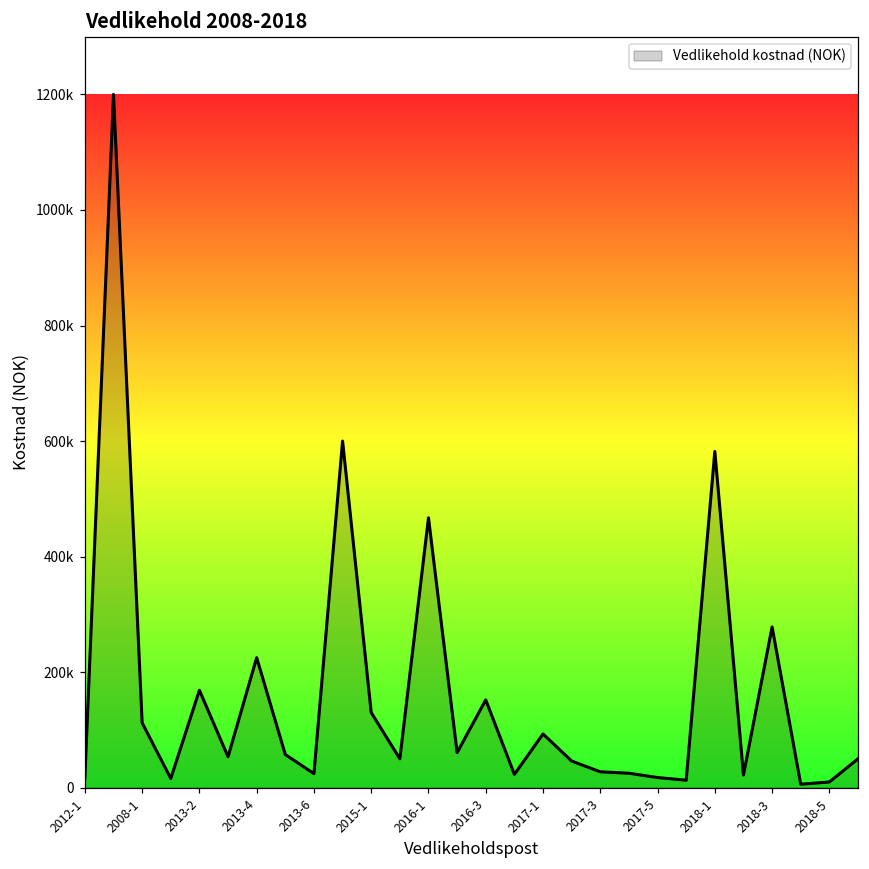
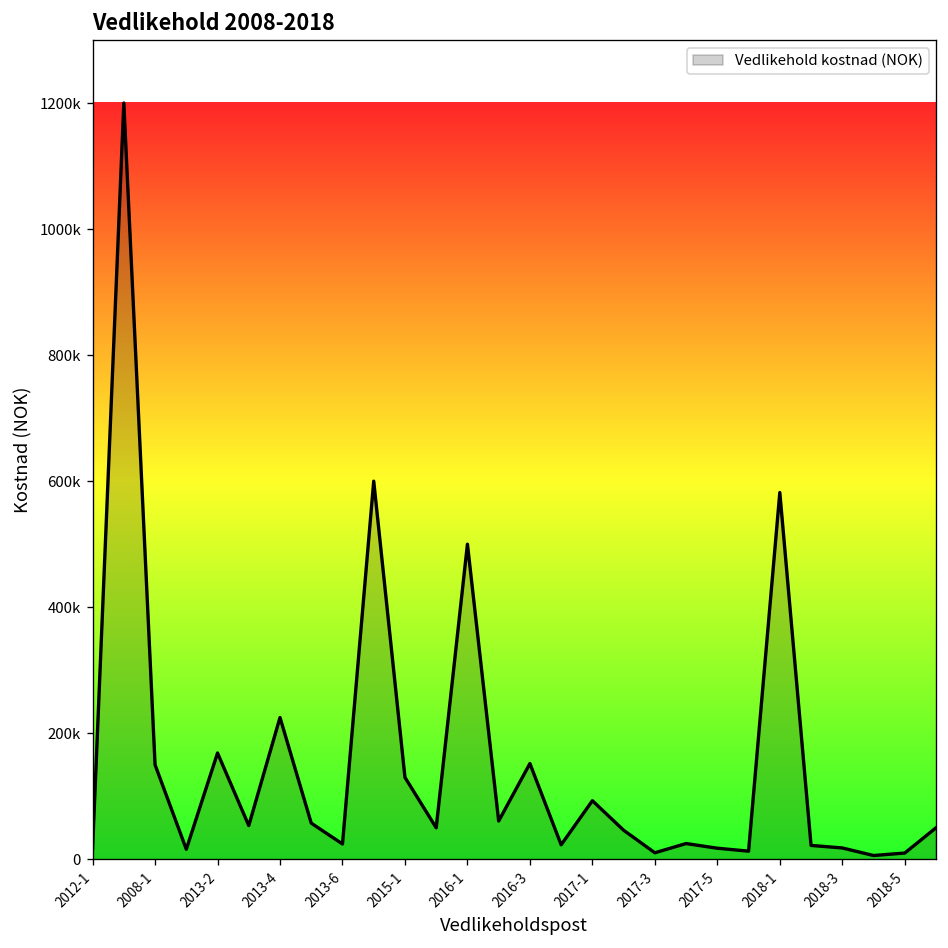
  {
    "2012-1": 20000,
-   "2008-1": 110000,
+   "2008-1": 150000,
    "2013-2": 170000,
    "2013-4": 230000,
    "2013-6": 20000,
    "2015-1": 130000,
-   "2016-1": 470000,
+   "2016-1": 500000,
    "2016-3": 150000,
    "2017-1": 90000,
-   "2017-3": 30000,
+   "2017-3": 10000,
    "2017-5": 20000,
    "2018-1": 580000,
-   "2018-3": 280000,
+   "2018-3": 20000,
    "2018-5": 10000
  }
